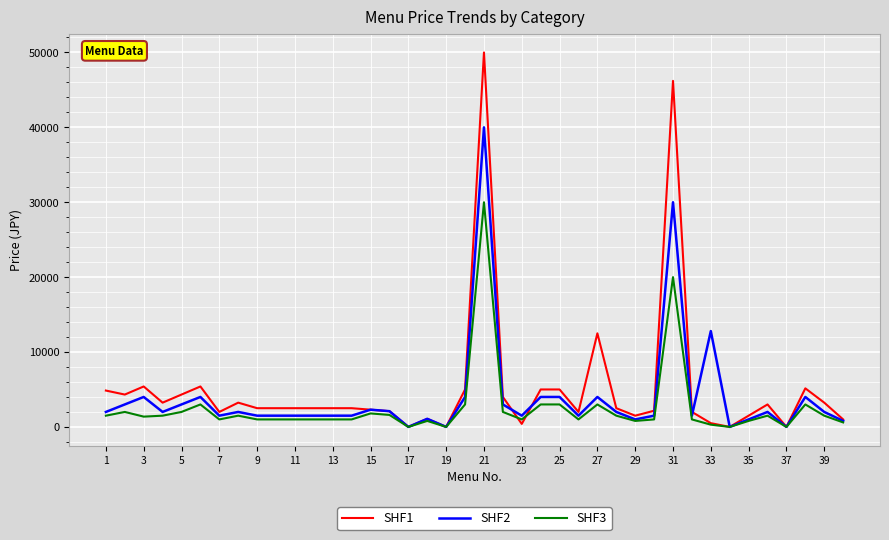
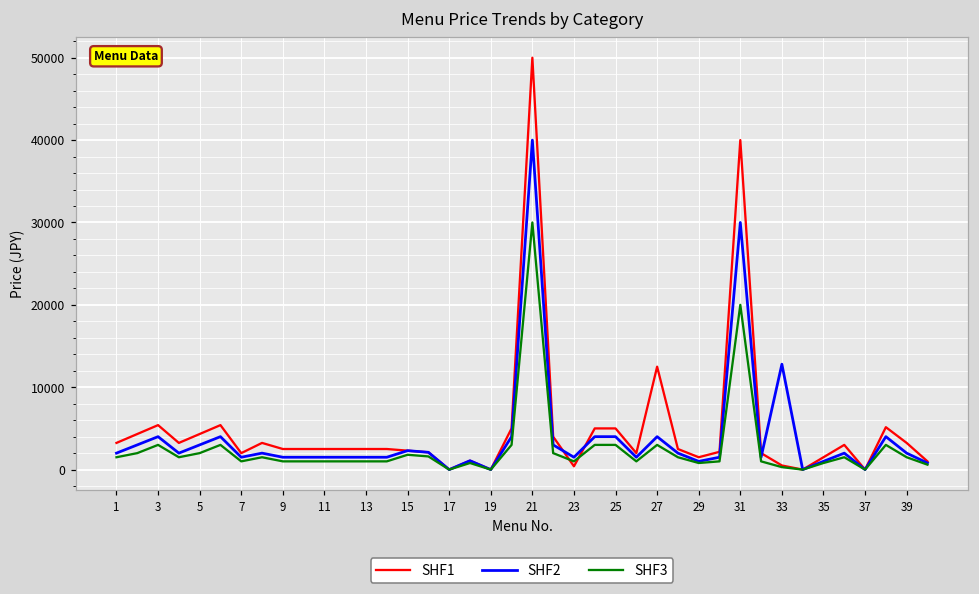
  {
    "SHF1": {
-     "1": 5000,
+     "1": 3000,
      "3": 5000,
      "5": 4000,
      "7": 2000,
      "9": 3000,
      "11": 3000,
      "13": 3000,
      "21": 50000,
      "23": 0,
      "25": 5000,
      "27": 12000,
      "29": 2000,
-     "31": 46000,
+     "31": 40000,
      "35": 2000,
      "39": 3000
    },
    "SHF2": {
      "1": 2000,
      "3": 4000,
      "5": 3000,
      "7": 2000,
      "9": 2000,
      "11": 2000,
      "13": 2000,
      "21": 40000,
      "23": 2000,
      "25": 4000,
      "27": 4000,
      "31": 30000,
      "33": 13000,
      "39": 2000
    },
    "SHF3": {
      "1": 2000,
-     "3": 1000,
+     "3": 3000,
      "5": 2000,
      "7": 1000,
      "9": 1000,
      "11": 1000,
      "13": 1000,
      "15": 2000,
      "21": 30000,
      "23": 1000,
      "25": 3000,
      "27": 3000,
      "31": 20000,
      "39": 2000
    }
  }
